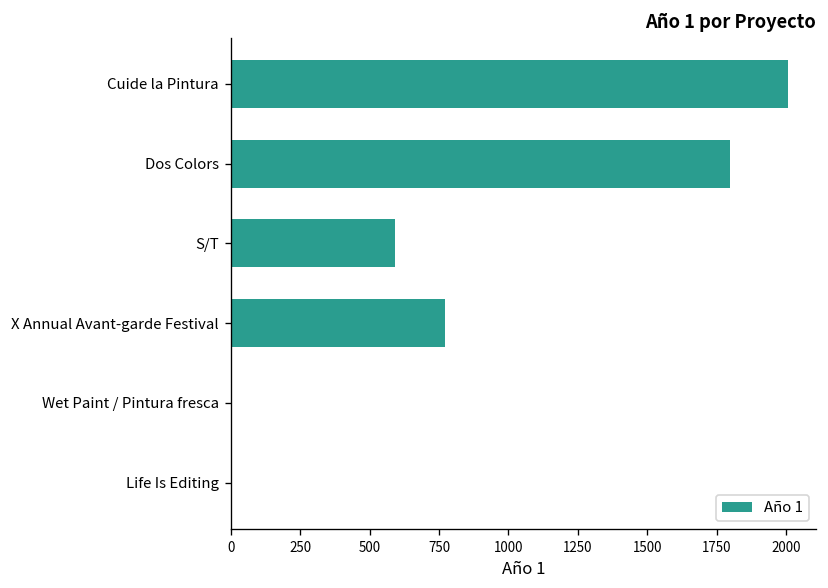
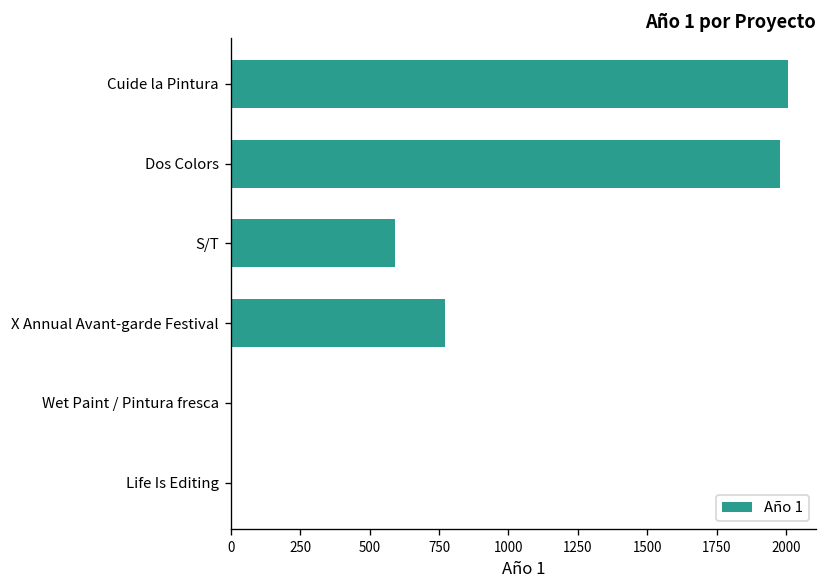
  {
    "Cuide la Pintura": 2010,
-   "Dos Colors": 1800,
+   "Dos Colors": 1980,
    "S/T": 590,
    "X Annual Avant-garde Festival": 770,
    "Wet Paint / Pintura fresca": 0,
    "Life Is Editing": 0
  }
